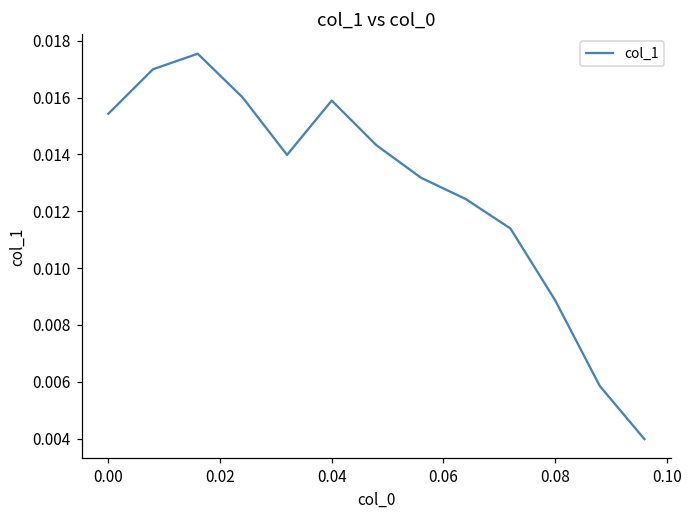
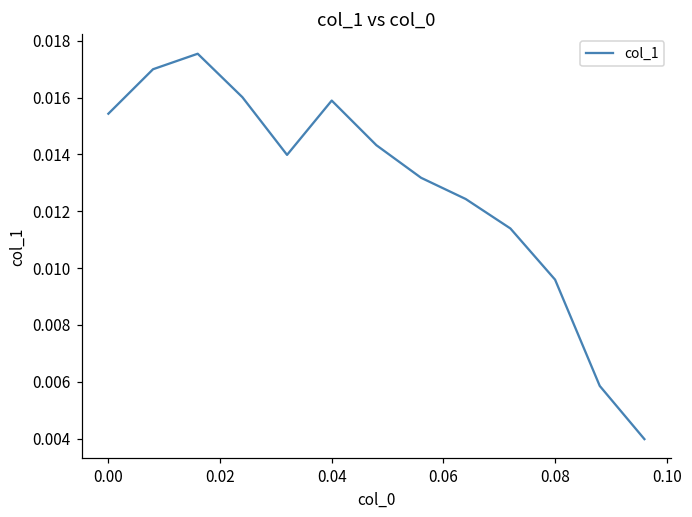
  {
    "0.00": 0.0154,
    "0.04": 0.0159,
-   "0.08": 0.0089
+   "0.08": 0.0096
  }
